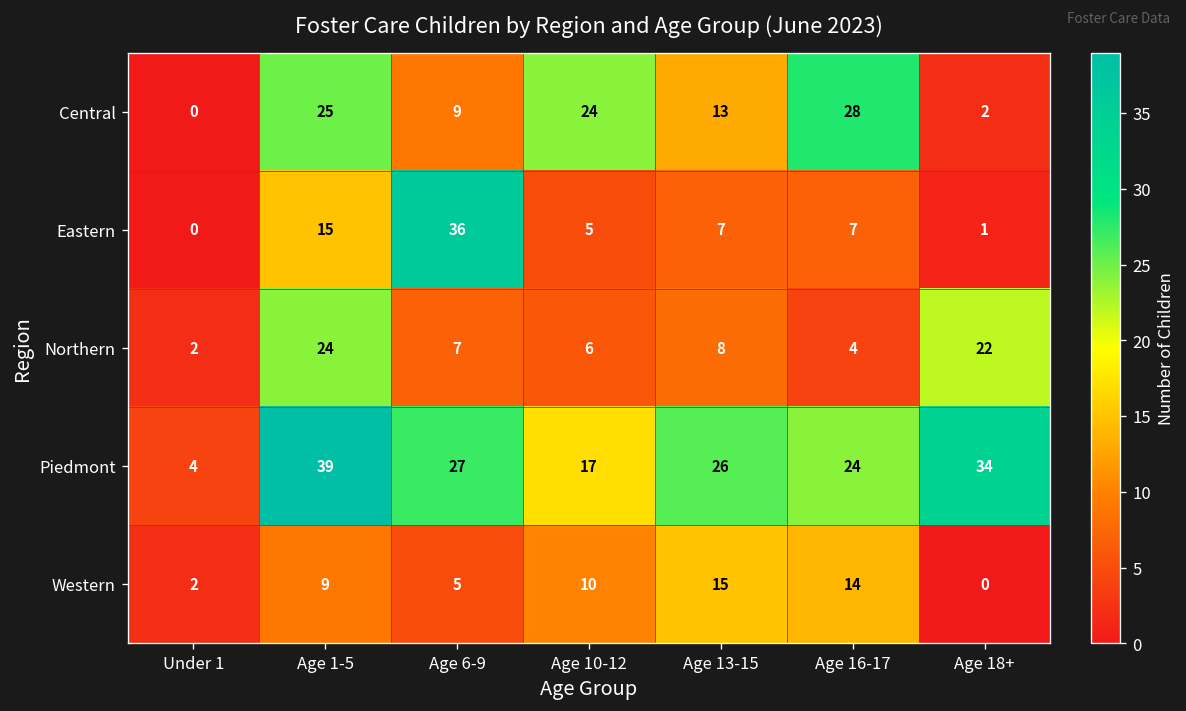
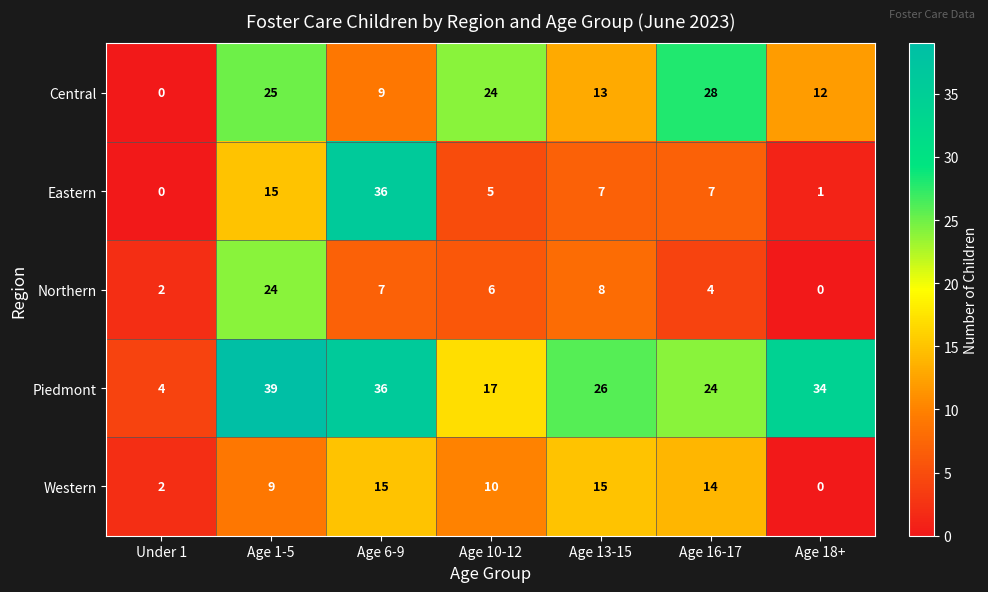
  {
    "Central": {
      "Under 1": 0,
      "Age 1-5": 25,
      "Age 6-9": 9,
      "Age 10-12": 24,
      "Age 13-15": 13,
      "Age 16-17": 28,
-     "Age 18+": 2
+     "Age 18+": 12
    },
    "Eastern": {
      "Under 1": 0,
      "Age 1-5": 15,
      "Age 6-9": 36,
      "Age 10-12": 5,
      "Age 13-15": 7,
      "Age 16-17": 7,
      "Age 18+": 1
    },
    "Northern": {
      "Under 1": 2,
      "Age 1-5": 24,
      "Age 6-9": 7,
      "Age 10-12": 6,
      "Age 13-15": 8,
      "Age 16-17": 4,
-     "Age 18+": 22
+     "Age 18+": 0
    },
    "Piedmont": {
      "Under 1": 4,
      "Age 1-5": 39,
-     "Age 6-9": 27,
+     "Age 6-9": 36,
      "Age 10-12": 17,
      "Age 13-15": 26,
      "Age 16-17": 24,
      "Age 18+": 34
    },
    "Western": {
      "Under 1": 2,
      "Age 1-5": 9,
-     "Age 6-9": 5,
+     "Age 6-9": 15,
      "Age 10-12": 10,
      "Age 13-15": 15,
      "Age 16-17": 14,
      "Age 18+": 0
    }
  }
